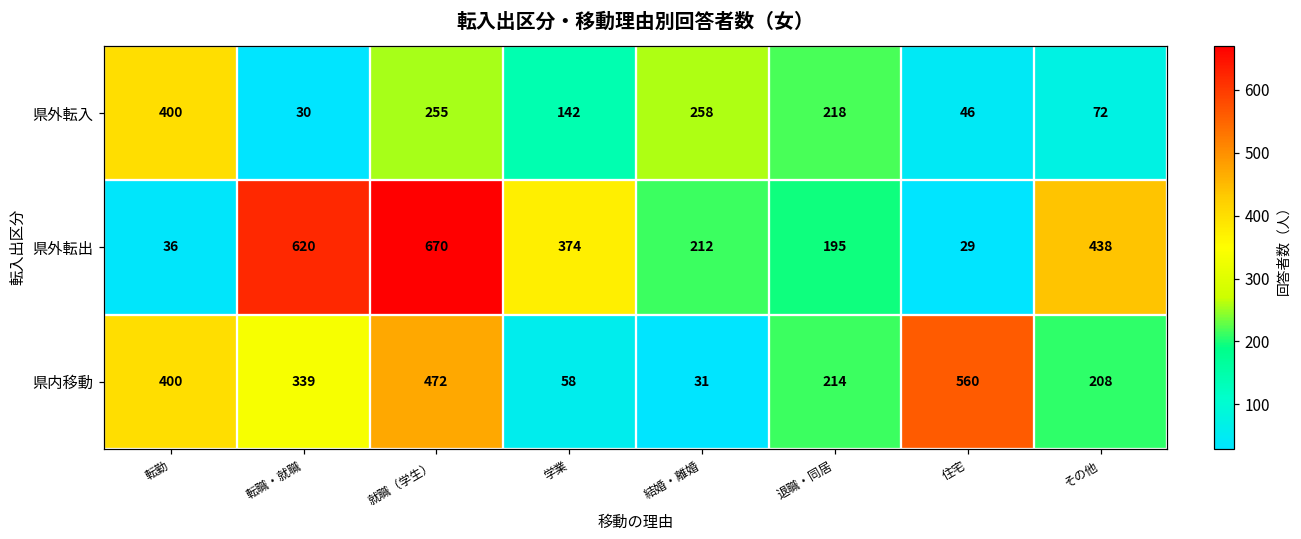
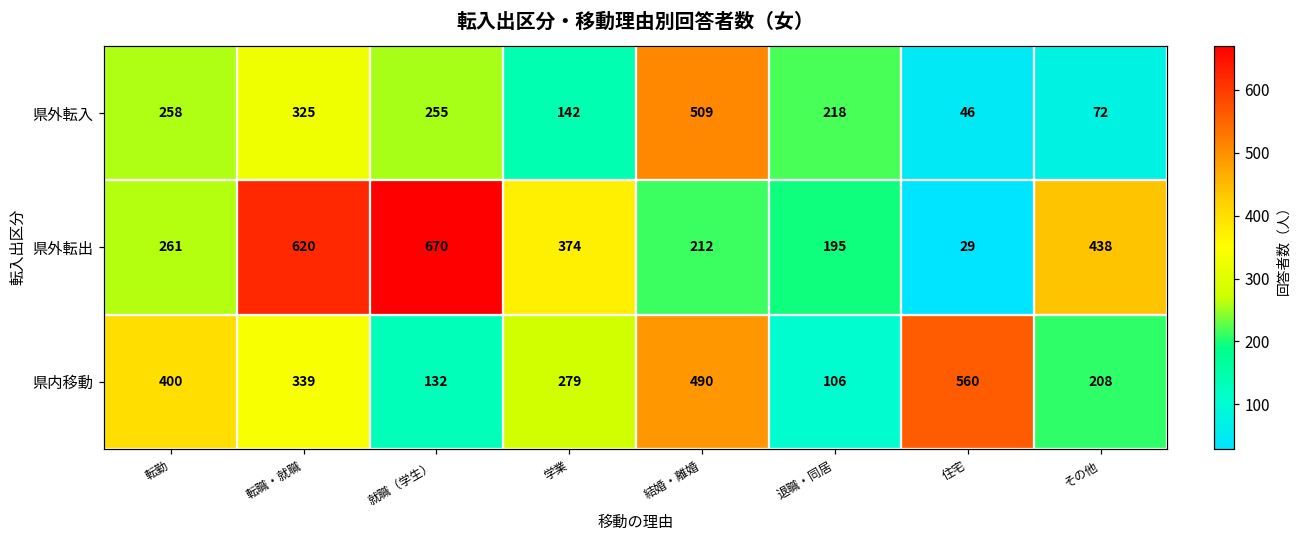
  {
    "県外転入": {
-     "転勤": 400,
-     "転職・就職": 30,
+     "転勤": 258,
+     "転職・就職": 325,
      "就職（学生）": 255,
      "学業": 142,
-     "結婚・離婚": 258,
+     "結婚・離婚": 509,
      "退職・同居": 218,
      "住宅": 46,
      "その他": 72
    },
    "県外転出": {
-     "転勤": 36,
+     "転勤": 261,
      "転職・就職": 620,
      "就職（学生）": 670,
      "学業": 374,
      "結婚・離婚": 212,
      "退職・同居": 195,
      "住宅": 29,
      "その他": 438
    },
    "県内移動": {
      "転勤": 400,
      "転職・就職": 339,
-     "就職（学生）": 472,
-     "学業": 58,
-     "結婚・離婚": 31,
-     "退職・同居": 214,
+     "就職（学生）": 132,
+     "学業": 279,
+     "結婚・離婚": 490,
+     "退職・同居": 106,
      "住宅": 560,
      "その他": 208
    }
  }
